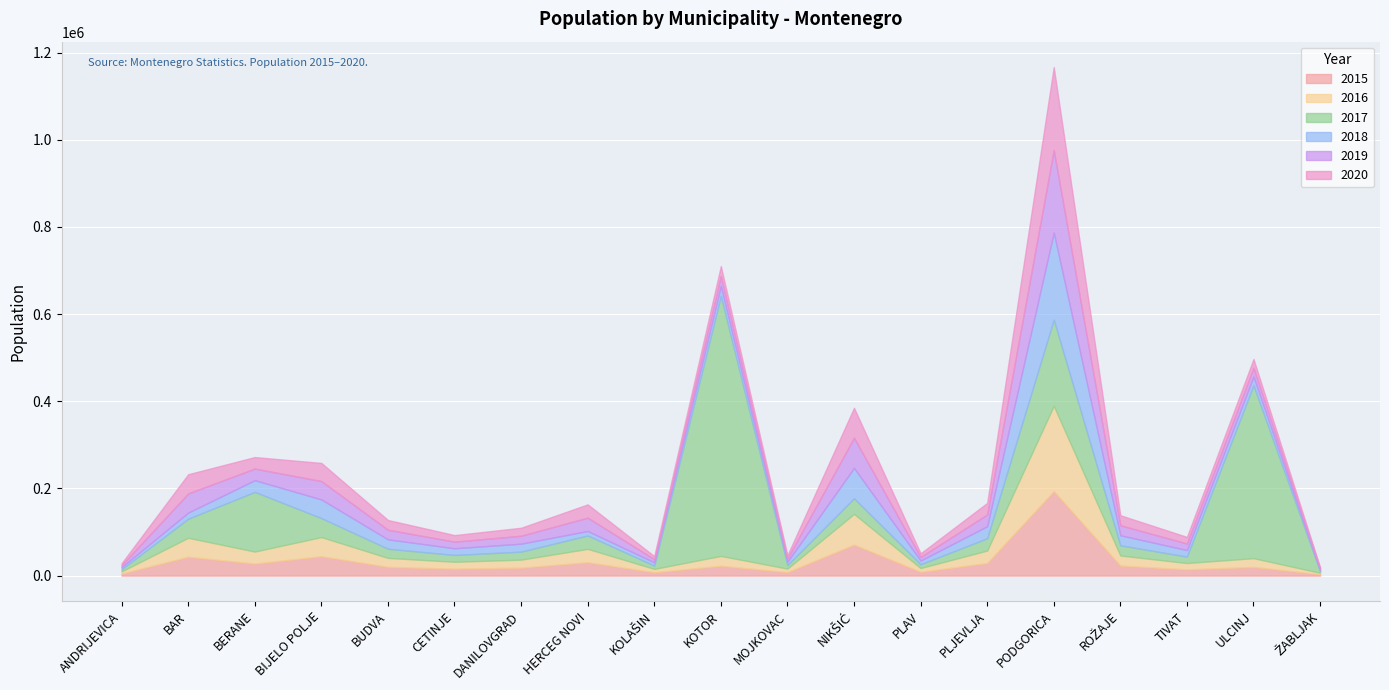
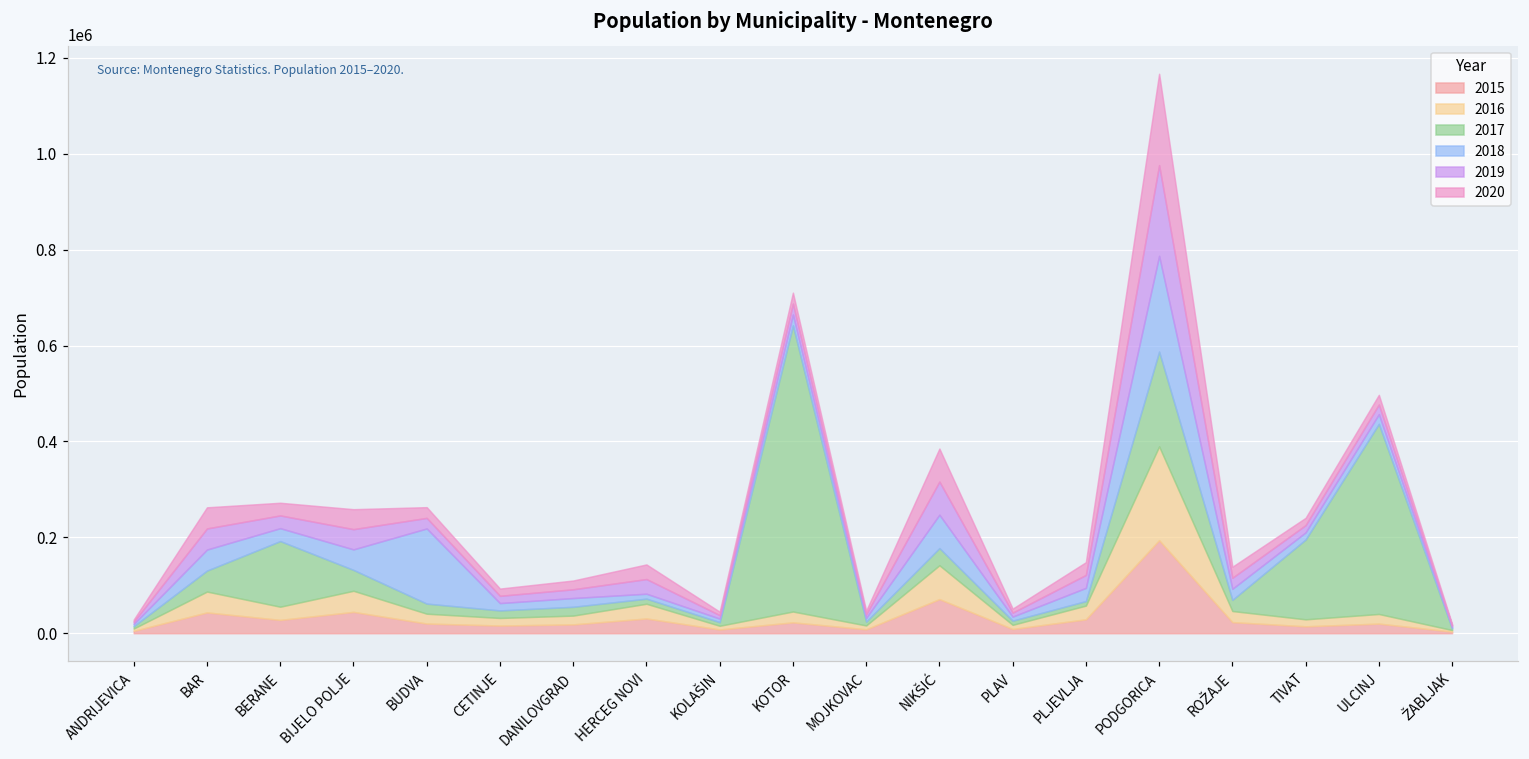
  {
    "2017": {
      "BAR": 40000,
      "BERANE": 140000,
      "BIJELO POLJE": 40000,
      "BUDVA": 20000,
      "CETINJE": 20000,
      "DANILOVGRAD": 20000,
-     "HERCEG NOVI": 30000,
+     "HERCEG NOVI": 10000,
      "KOLAŠIN": 10000,
      "KOTOR": 600000,
      "MOJKOVAC": 10000,
      "NIKŠIĆ": 40000,
      "PLAV": 10000,
-     "PLJEVLJA": 30000,
+     "PLJEVLJA": 10000,
      "PODGORICA": 200000,
      "ROŽAJE": 20000,
-     "TIVAT": 10000,
+     "TIVAT": 170000,
      "ULCINJ": 400000
    },
    "2018": {
-     "BAR": 10000,
+     "BAR": 40000,
      "BERANE": 30000,
      "BIJELO POLJE": 40000,
-     "BUDVA": 20000,
+     "BUDVA": 160000,
      "CETINJE": 20000,
      "DANILOVGRAD": 20000,
      "HERCEG NOVI": 10000,
      "KOLAŠIN": 10000,
      "KOTOR": 20000,
      "MOJKOVAC": 10000,
      "NIKŠIĆ": 70000,
      "PLAV": 10000,
      "PLJEVLJA": 30000,
      "PODGORICA": 200000,
      "ROŽAJE": 20000,
      "TIVAT": 10000,
      "ULCINJ": 20000
    }
  }
